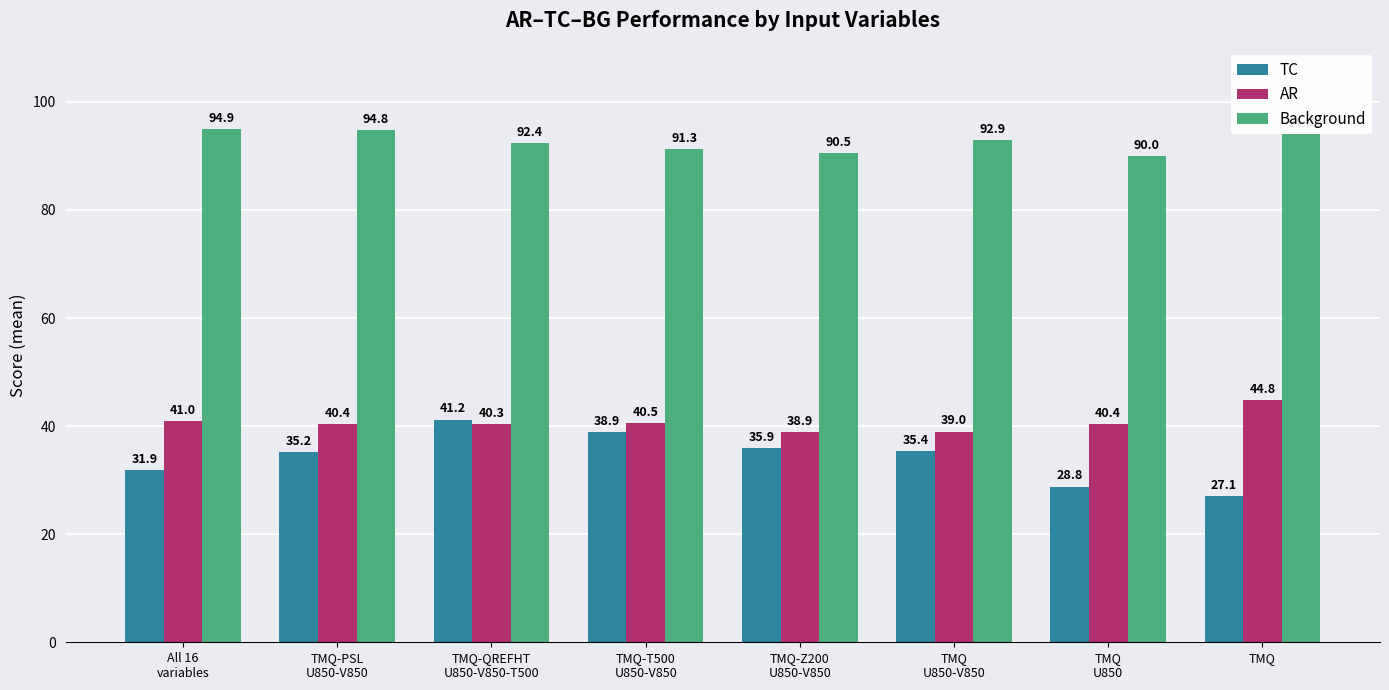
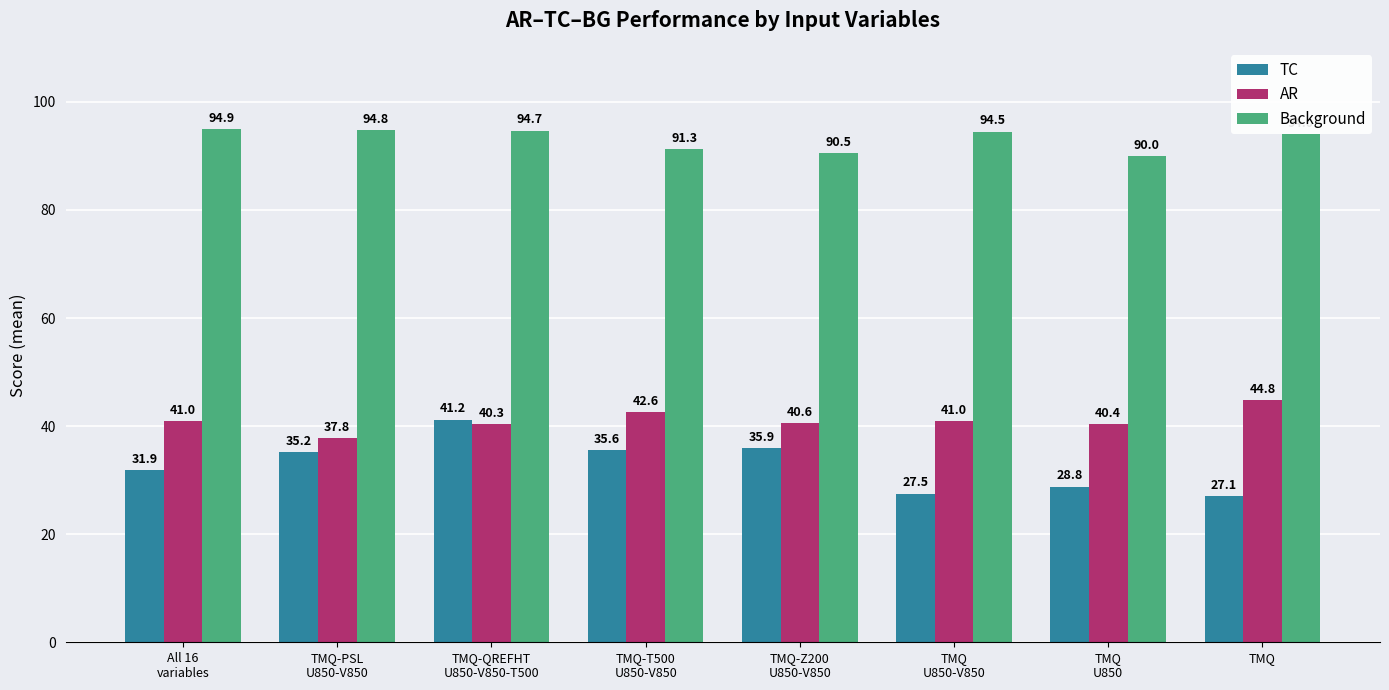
  {
    "TC": {
      "All 16 variables": 31.9,
      "TMQ-PSL U850-V850": 35.2,
      "TMQ-QREFHT U850-V850-T500": 41.2,
-     "TMQ-T500 U850-V850": 38.9,
+     "TMQ-T500 U850-V850": 35.6,
      "TMQ-Z200 U850-V850": 35.9,
-     "TMQ U850-V850": 35.4,
+     "TMQ U850-V850": 27.5,
      "TMQ U850": 28.8,
      "TMQ": 27.1
    },
    "AR": {
      "All 16 variables": 41.0,
-     "TMQ-PSL U850-V850": 40.4,
+     "TMQ-PSL U850-V850": 37.8,
      "TMQ-QREFHT U850-V850-T500": 40.3,
-     "TMQ-T500 U850-V850": 40.5,
-     "TMQ-Z200 U850-V850": 38.9,
-     "TMQ U850-V850": 39.0,
+     "TMQ-T500 U850-V850": 42.6,
+     "TMQ-Z200 U850-V850": 40.6,
+     "TMQ U850-V850": 41.0,
      "TMQ U850": 40.4,
      "TMQ": 44.8
    },
    "Background": {
      "All 16 variables": 94.9,
      "TMQ-PSL U850-V850": 94.8,
-     "TMQ-QREFHT U850-V850-T500": 92.4,
+     "TMQ-QREFHT U850-V850-T500": 94.7,
      "TMQ-T500 U850-V850": 91.3,
      "TMQ-Z200 U850-V850": 90.5,
-     "TMQ U850-V850": 92.9,
+     "TMQ U850-V850": 94.5,
      "TMQ U850": 90.0
    }
  }
